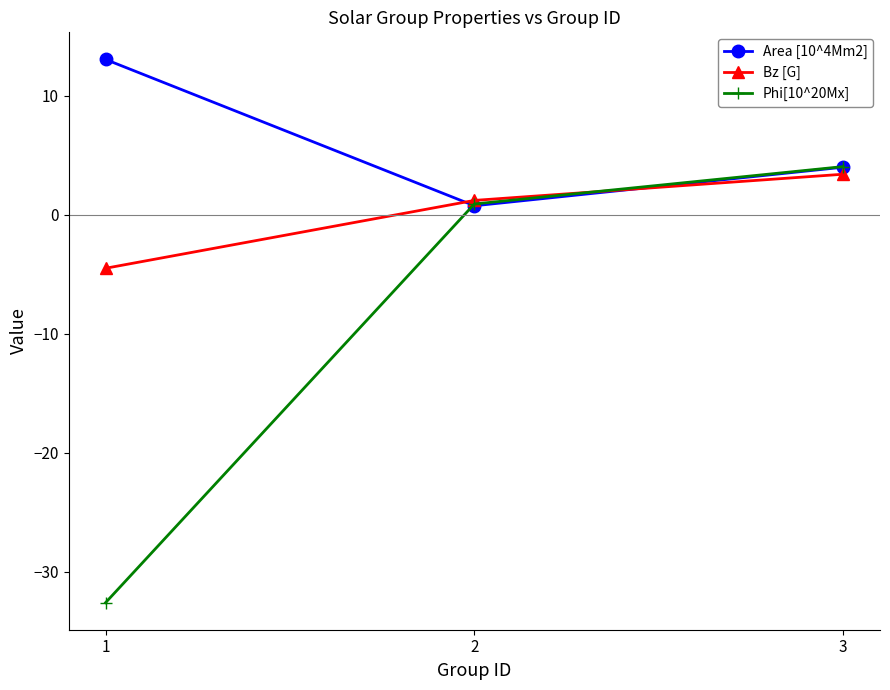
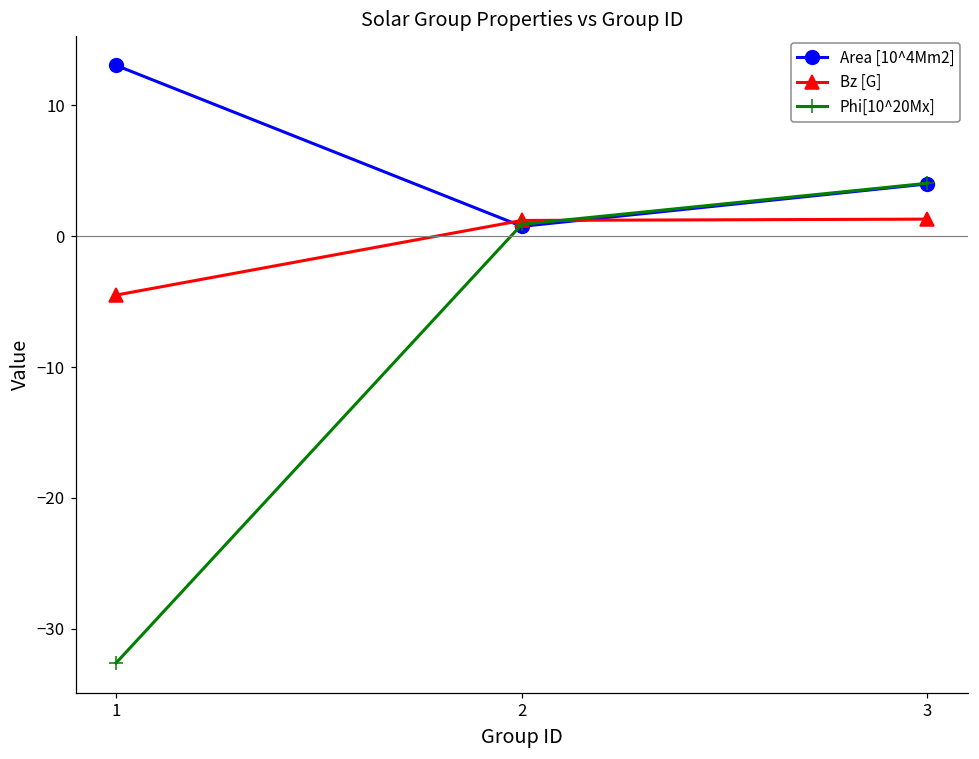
  {
    "Area [10^4Mm2]": {
      "1": 13.0
    },
    "Bz [G]": {
      "1": -4.5,
      "2": 1.2,
-     "3": 3.4
+     "3": 1.3
    },
    "Phi[10^20Mx]": {
      "1": -32.6
    }
  }
